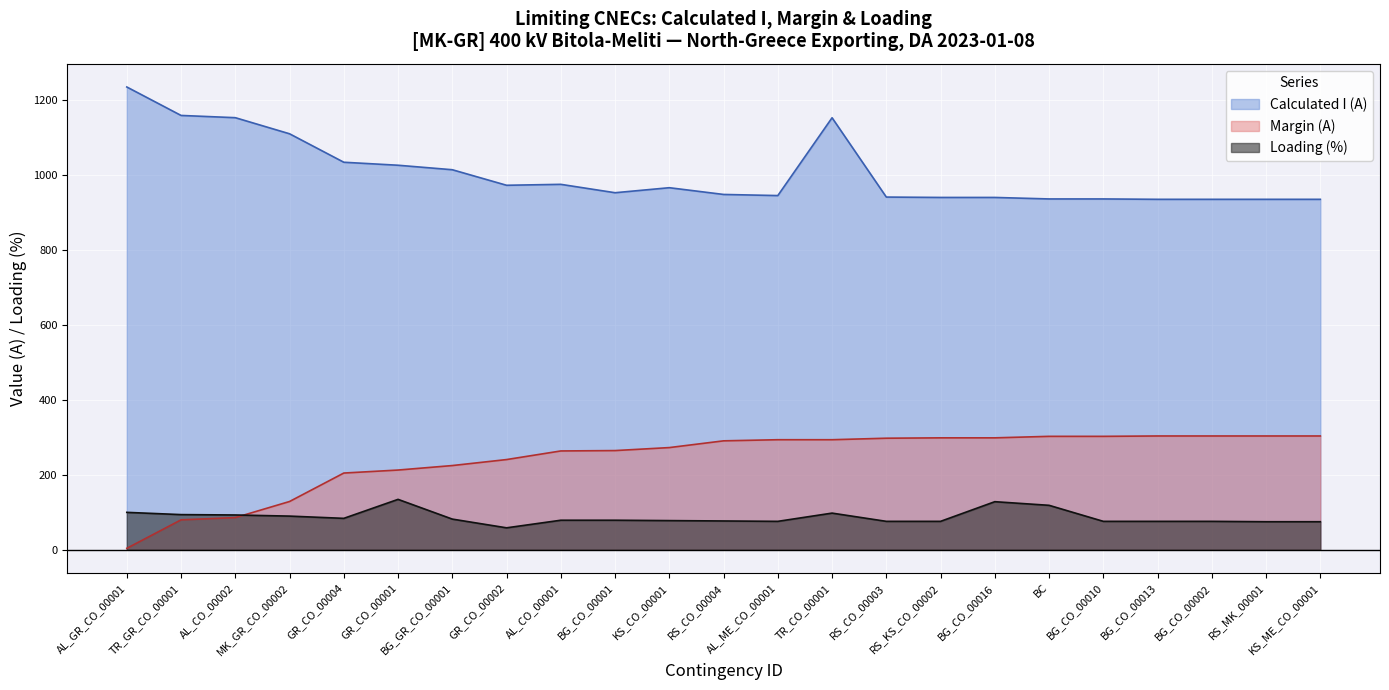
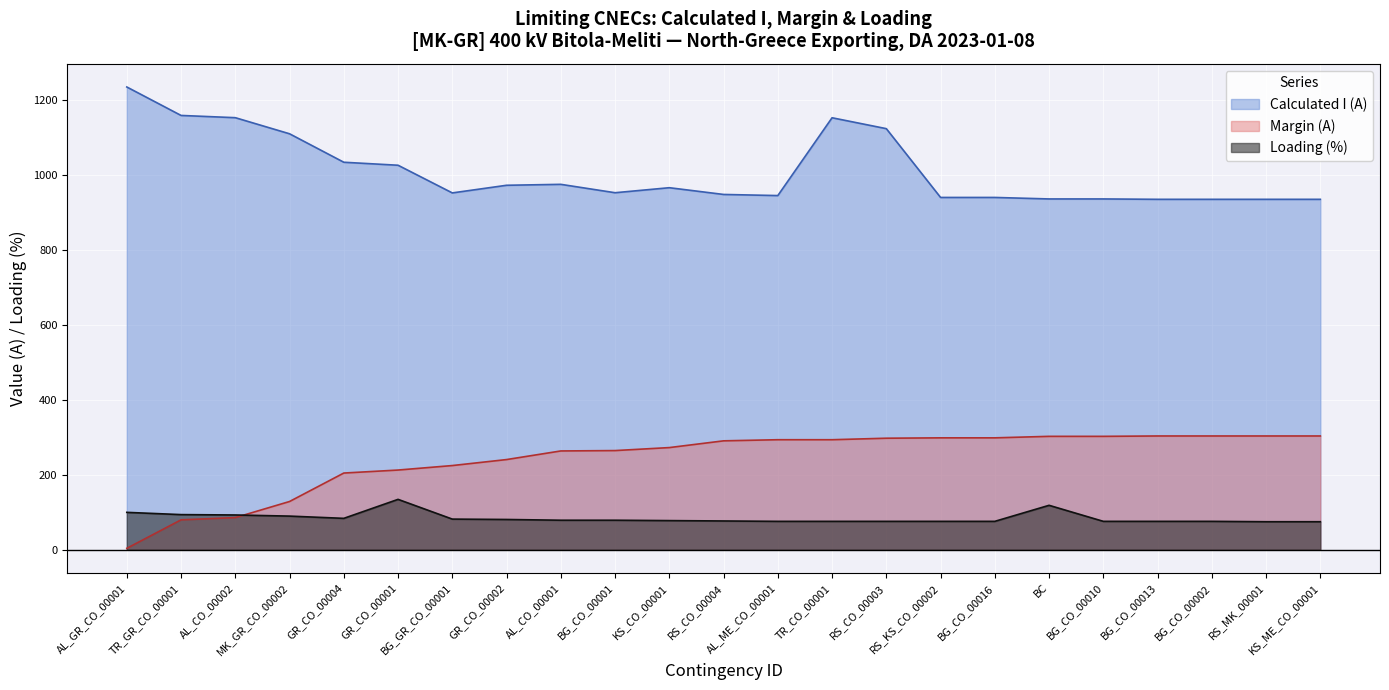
  {
    "Calculated I (A)": {
      "AL_GR_CO_00001": 1240,
      "TR_GR_CO_00001": 1160,
      "AL_CO_00002": 1150,
      "MK_GR_CO_00002": 1110,
      "GR_CO_00004": 1040,
      "GR_CO_00001": 1030,
-     "BG_GR_CO_00001": 1020,
+     "BG_GR_CO_00001": 950,
      "GR_CO_00002": 970,
      "AL_CO_00001": 980,
      "BG_CO_00001": 950,
      "KS_CO_00001": 970,
      "RS_CO_00004": 950,
      "AL_ME_CO_00001": 950,
      "TR_CO_00001": 1150,
-     "RS_CO_00003": 940,
+     "RS_CO_00003": 1120,
      "RS_KS_CO_00002": 940,
      "BG_CO_00016": 940,
      "BC": 940,
      "BG_CO_00010": 940,
      "BG_CO_00013": 940,
      "BG_CO_00002": 940,
      "RS_MK_00001": 940,
      "KS_ME_CO_00001": 940
    },
    "Margin (A)": {
      "AL_GR_CO_00001": 0,
      "TR_GR_CO_00001": 80,
      "AL_CO_00002": 90,
      "MK_GR_CO_00002": 130,
      "GR_CO_00004": 210,
      "GR_CO_00001": 210,
      "BG_GR_CO_00001": 230,
      "GR_CO_00002": 240,
      "AL_CO_00001": 260,
      "BG_CO_00001": 270,
      "KS_CO_00001": 270,
      "RS_CO_00004": 290,
      "AL_ME_CO_00001": 290,
      "TR_CO_00001": 290,
      "RS_CO_00003": 300,
      "RS_KS_CO_00002": 300,
      "BG_CO_00016": 300,
      "BC": 300,
      "BG_CO_00010": 300,
      "BG_CO_00013": 300,
      "BG_CO_00002": 300,
      "RS_MK_00001": 300,
      "KS_ME_CO_00001": 300
    },
    "Loading (%)": {
      "AL_GR_CO_00001": 100,
      "TR_GR_CO_00001": 90,
      "AL_CO_00002": 90,
      "MK_GR_CO_00002": 90,
      "GR_CO_00004": 80,
      "GR_CO_00001": 130,
      "BG_GR_CO_00001": 80,
-     "GR_CO_00002": 60,
+     "GR_CO_00002": 80,
      "AL_CO_00001": 80,
      "BG_CO_00001": 80,
      "KS_CO_00001": 80,
      "RS_CO_00004": 80,
      "AL_ME_CO_00001": 80,
-     "TR_CO_00001": 100,
+     "TR_CO_00001": 80,
      "RS_CO_00003": 80,
      "RS_KS_CO_00002": 80,
-     "BG_CO_00016": 130,
+     "BG_CO_00016": 80,
      "BC": 120,
      "BG_CO_00010": 80,
      "BG_CO_00013": 80,
      "BG_CO_00002": 80,
      "RS_MK_00001": 80,
      "KS_ME_CO_00001": 80
    }
  }
